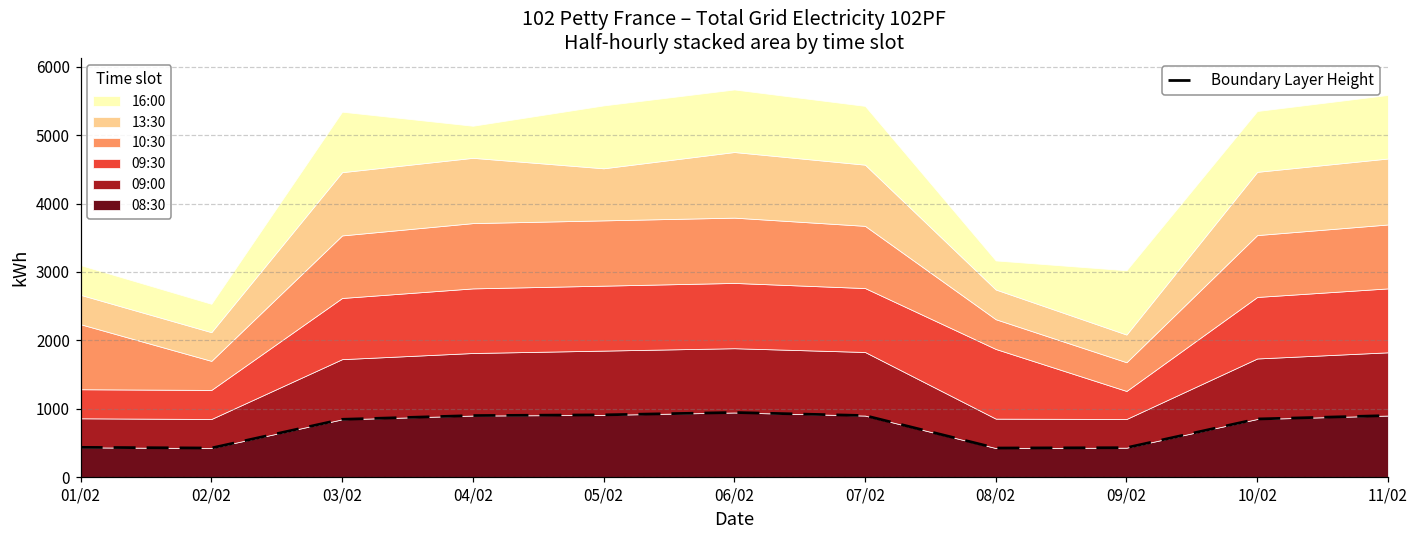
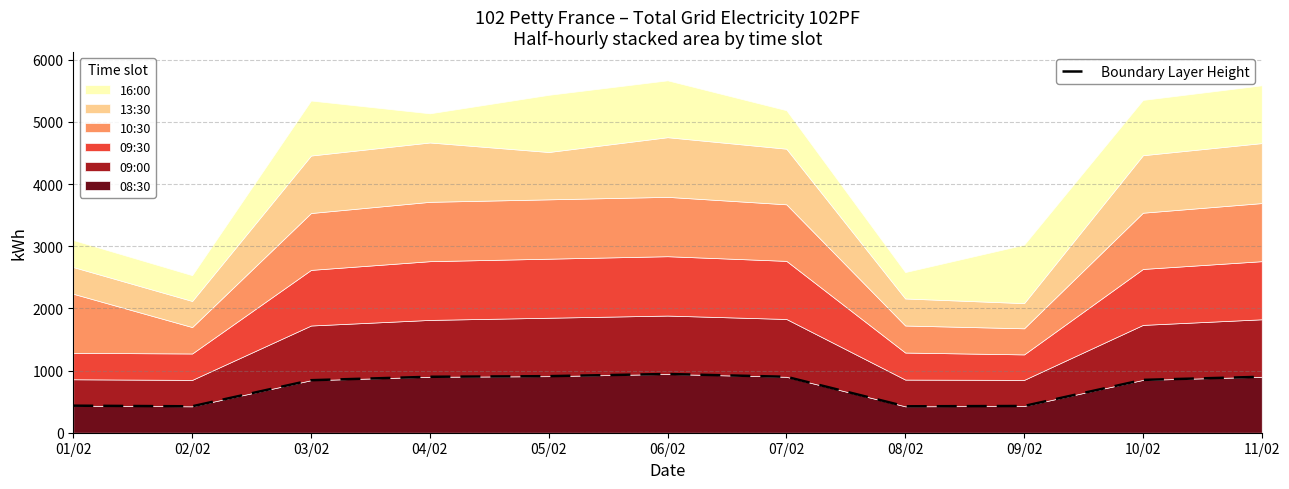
  {
    "08:30": {
      "01/02": 400,
      "02/02": 400,
      "03/02": 800,
      "04/02": 900,
      "05/02": 900,
      "06/02": 900,
      "07/02": 900,
      "08/02": 400,
      "09/02": 400,
      "10/02": 900,
      "11/02": 900
    },
    "09:00": {
      "01/02": 400,
      "02/02": 400,
      "03/02": 900,
      "04/02": 900,
      "05/02": 900,
      "06/02": 900,
      "07/02": 900,
      "08/02": 400,
      "09/02": 400,
      "10/02": 900,
      "11/02": 900
    },
    "09:30": {
      "01/02": 400,
      "02/02": 400,
      "03/02": 900,
      "04/02": 900,
      "05/02": 1000,
      "06/02": 1000,
      "07/02": 900,
-     "08/02": 1000,
+     "08/02": 400,
      "09/02": 400,
      "10/02": 900,
      "11/02": 900
    },
    "10:30": {
      "01/02": 1000,
      "02/02": 400,
      "03/02": 900,
      "04/02": 1000,
      "05/02": 1000,
      "06/02": 1000,
      "07/02": 900,
      "08/02": 400,
      "09/02": 400,
      "10/02": 900,
      "11/02": 900
    },
    "13:30": {
      "01/02": 400,
      "02/02": 400,
      "03/02": 900,
      "04/02": 1000,
      "05/02": 800,
      "06/02": 1000,
      "07/02": 900,
      "08/02": 400,
      "09/02": 400,
      "10/02": 900,
      "11/02": 1000
    },
    "16:00": {
      "01/02": 400,
      "02/02": 400,
      "03/02": 900,
      "04/02": 500,
      "05/02": 900,
      "06/02": 900,
-     "07/02": 900,
+     "07/02": 600,
      "08/02": 400,
      "09/02": 900,
      "10/02": 900,
      "11/02": 900
    }
  }
